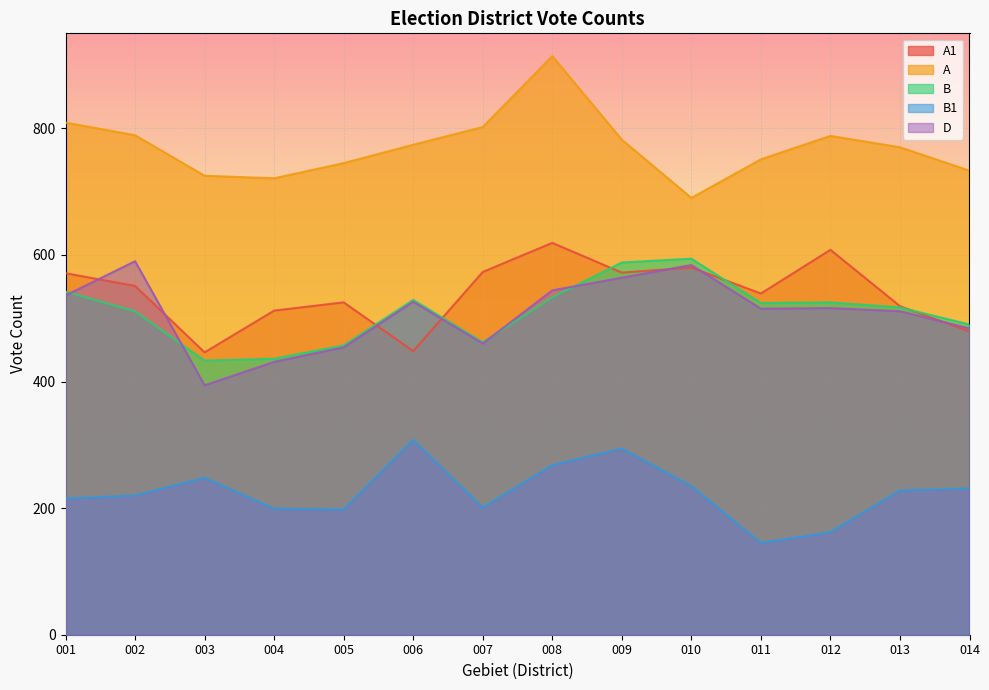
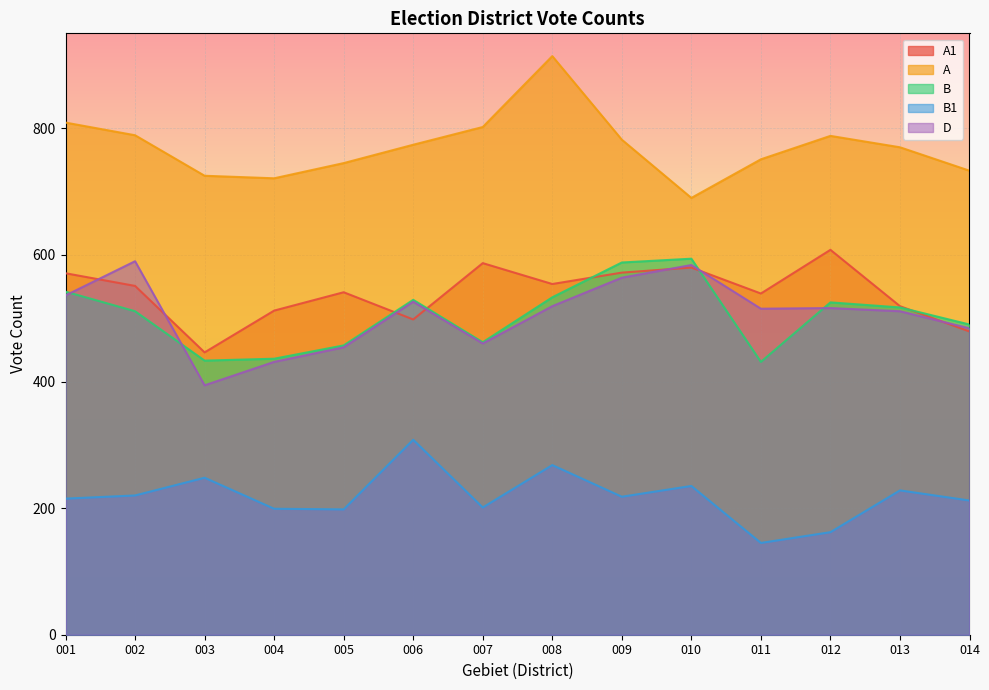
  {
    "A1": {
      "001": 570,
      "002": 550,
      "003": 450,
      "004": 510,
-     "005": 530,
-     "006": 450,
-     "007": 570,
-     "008": 620,
+     "005": 540,
+     "006": 500,
+     "007": 590,
+     "008": 550,
      "009": 570,
      "010": 580,
      "011": 540,
      "012": 610,
      "014": 480
    },
    "A": {
      "001": 810,
      "002": 790,
      "003": 730,
      "004": 720,
      "005": 750,
      "006": 770,
      "007": 800,
      "008": 910,
      "009": 780,
      "010": 690,
      "011": 750,
      "012": 790,
      "013": 770,
      "014": 730
    },
    "B": {
      "001": 540,
      "002": 510,
      "003": 430,
      "004": 440,
      "008": 530,
      "009": 590,
      "010": 590,
-     "011": 520,
+     "011": 430,
      "012": 530,
      "014": 490
    },
    "B1": {
      "001": 220,
      "002": 220,
      "003": 250,
      "004": 200,
      "005": 200,
      "006": 310,
      "007": 200,
      "008": 270,
-     "009": 290,
+     "009": 220,
      "010": 240,
      "011": 150,
      "012": 160,
      "013": 230,
-     "014": 230
+     "014": 210
    },
    "D": {
      "001": 540,
      "002": 590,
      "003": 390,
      "004": 430,
-     "008": 540,
+     "008": 520,
      "009": 560,
      "010": 580,
      "011": 520,
      "012": 520,
      "013": 510,
      "014": 480
    }
  }
